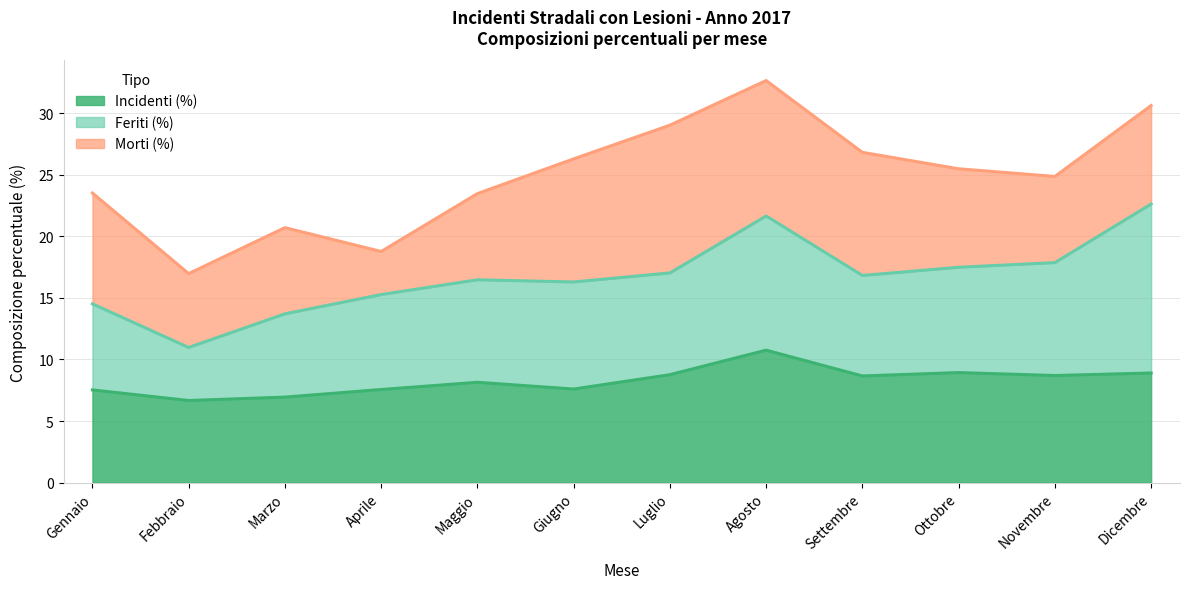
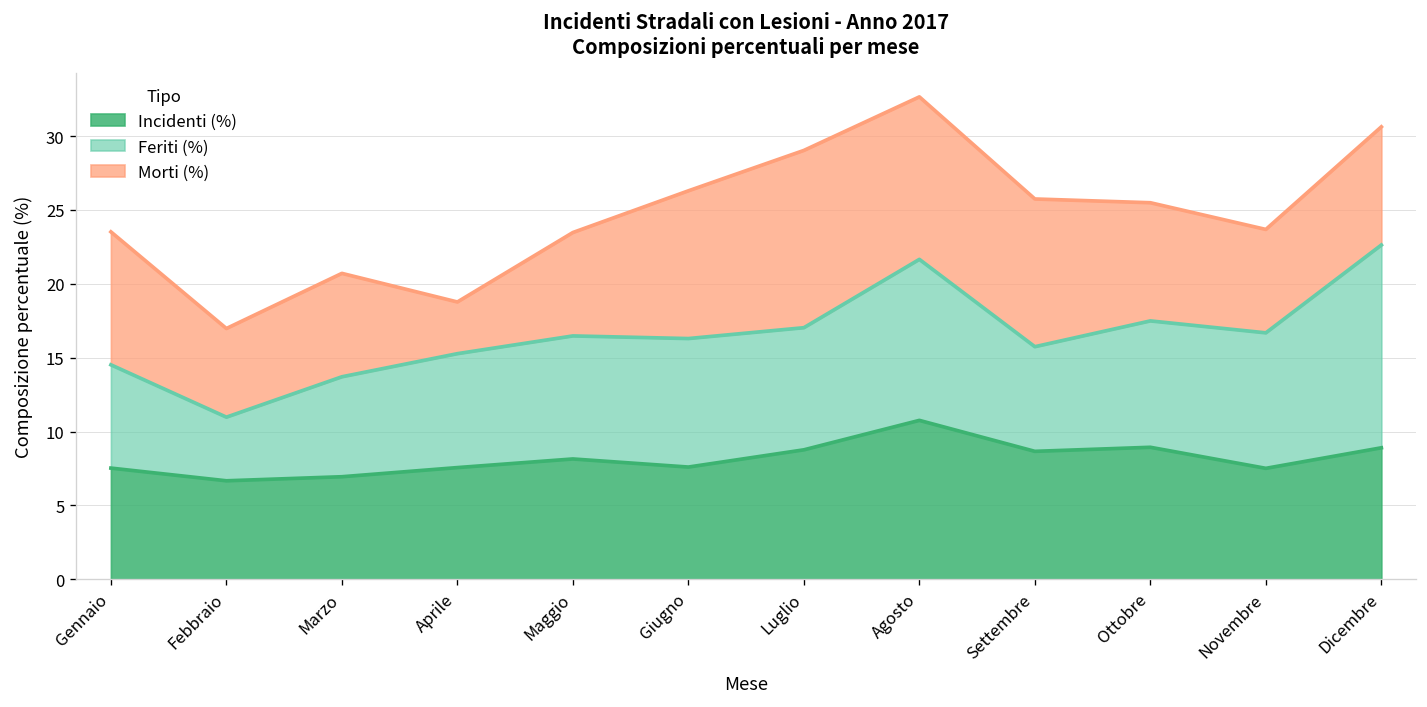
  {
    "Incidenti (%)": {
      "Gennaio": 7.5,
      "Febbraio": 6.7,
      "Marzo": 6.9,
      "Aprile": 7.6,
      "Maggio": 8.1,
      "Giugno": 7.6,
      "Luglio": 8.8,
      "Agosto": 10.8,
      "Settembre": 8.7,
      "Ottobre": 8.9,
-     "Novembre": 8.7,
+     "Novembre": 7.5,
      "Dicembre": 8.9
    },
    "Feriti (%)": {
      "Gennaio": 7.0,
      "Febbraio": 4.3,
      "Marzo": 6.8,
      "Aprile": 7.7,
      "Maggio": 8.3,
      "Giugno": 8.7,
      "Luglio": 8.3,
      "Agosto": 10.9,
-     "Settembre": 8.2,
+     "Settembre": 7.1,
      "Ottobre": 8.6,
      "Novembre": 9.2,
      "Dicembre": 13.7
    },
    "Morti (%)": {
      "Gennaio": 9.0,
      "Febbraio": 6.0,
      "Marzo": 7.0,
      "Aprile": 3.5,
      "Maggio": 7.0,
      "Giugno": 10.0,
      "Luglio": 12.0,
      "Agosto": 11.0,
      "Settembre": 10.0,
      "Ottobre": 8.0,
      "Novembre": 7.0,
      "Dicembre": 8.0
    }
  }
